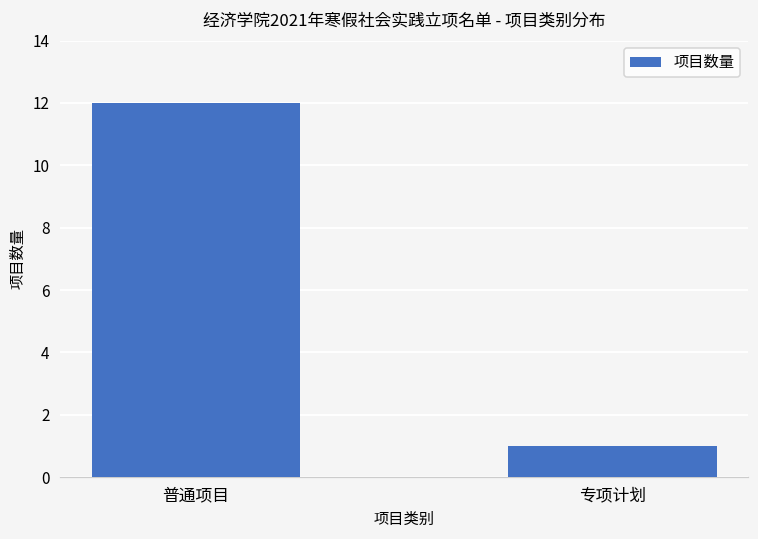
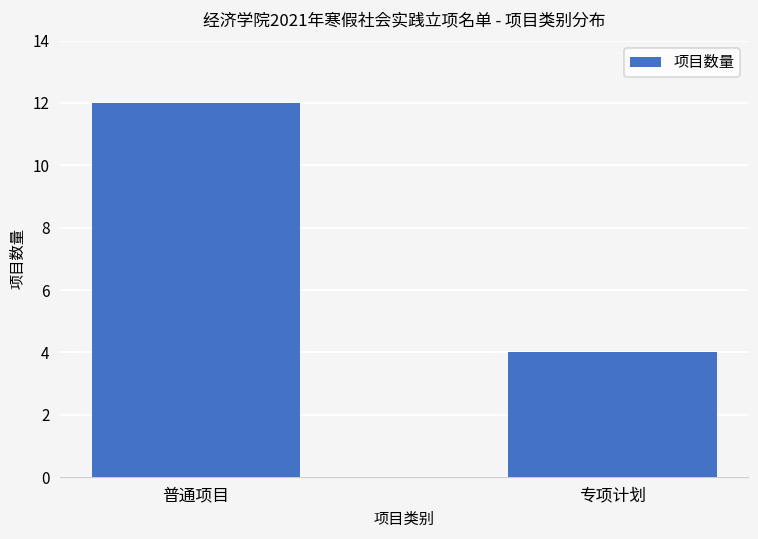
  {
    "普通项目": 12,
-   "专项计划": 1
+   "专项计划": 4
  }
